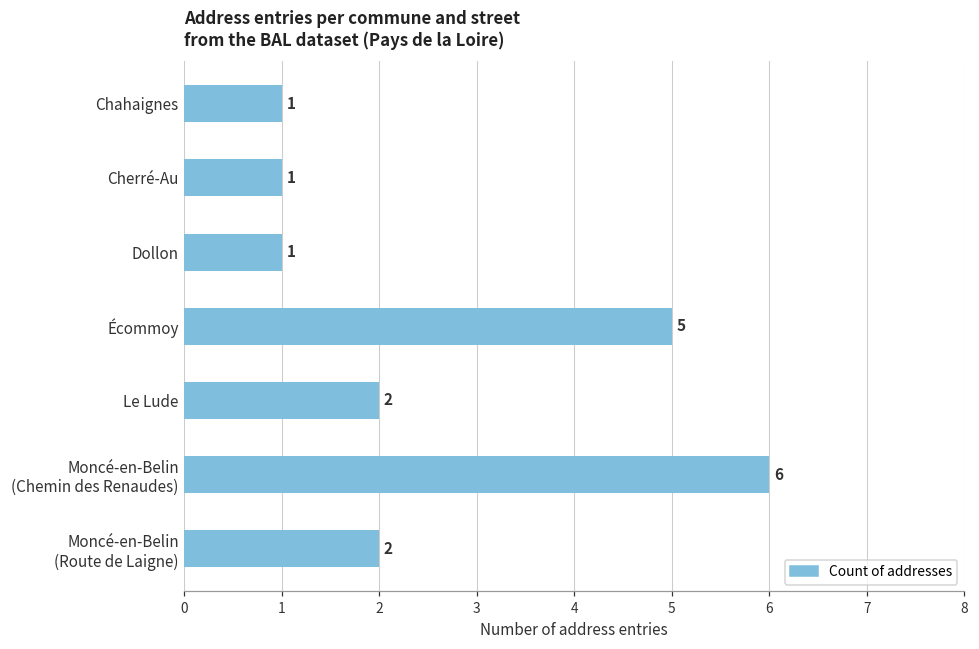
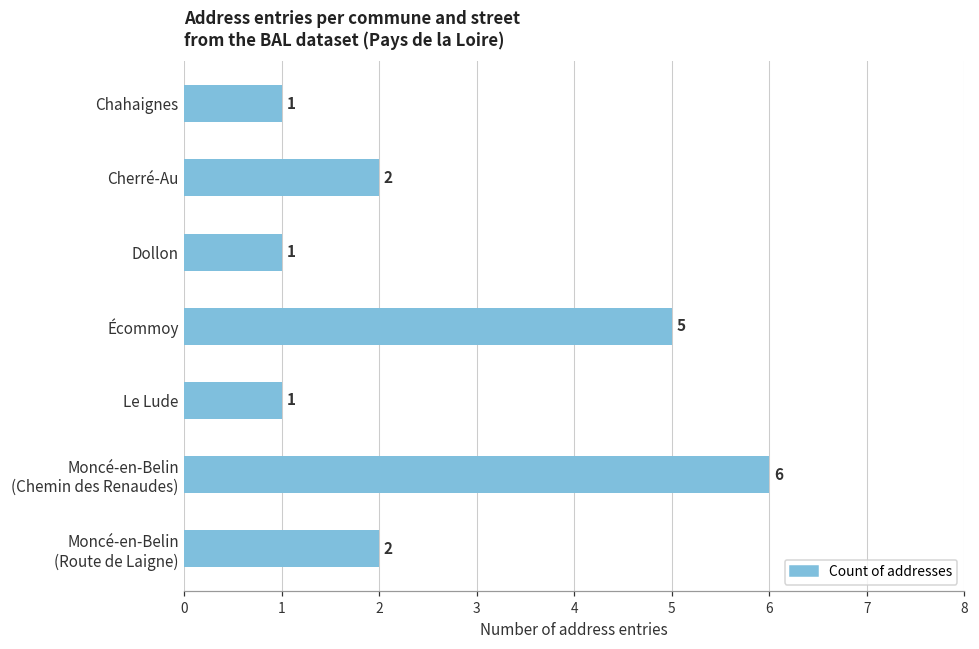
  {
    "Chahaignes": 1,
-   "Cherré-Au": 1,
+   "Cherré-Au": 2,
    "Dollon": 1,
    "Écommoy": 5,
-   "Le Lude": 2,
+   "Le Lude": 1,
    "Moncé-en-Belin (Chemin des Renaudes)": 6,
    "Moncé-en-Belin (Route de Laigne)": 2
  }
